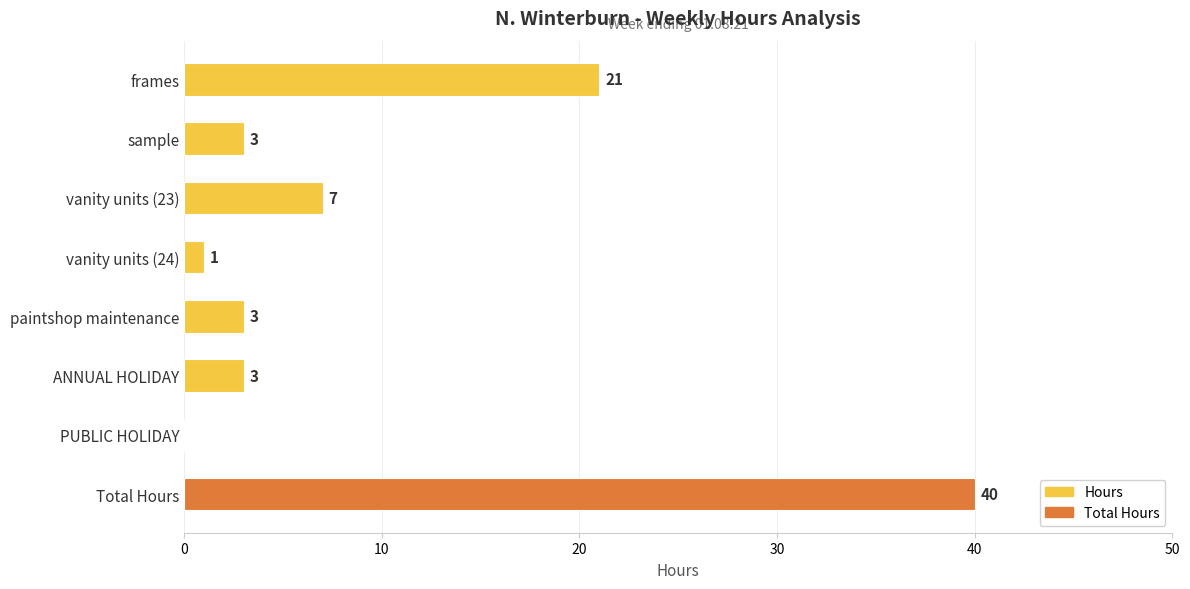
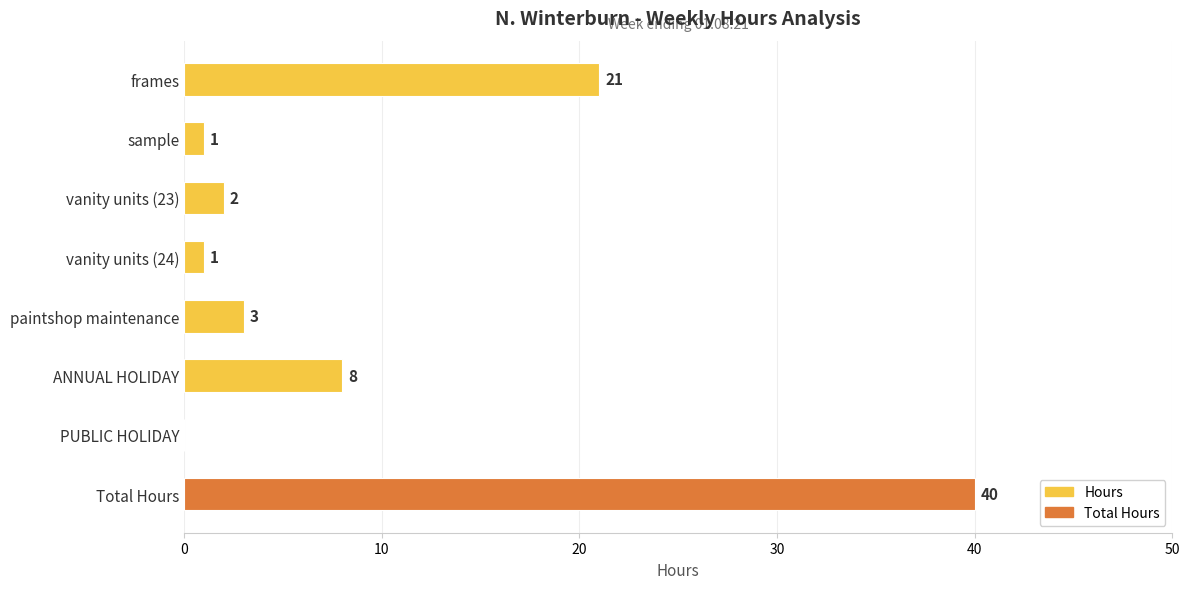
  {
    "frames": 21,
-   "sample": 3,
-   "vanity units (23)": 7,
+   "sample": 1,
+   "vanity units (23)": 2,
    "vanity units (24)": 1,
    "paintshop maintenance": 3,
-   "ANNUAL HOLIDAY": 3,
+   "ANNUAL HOLIDAY": 8,
    "Total Hours": 40
  }
